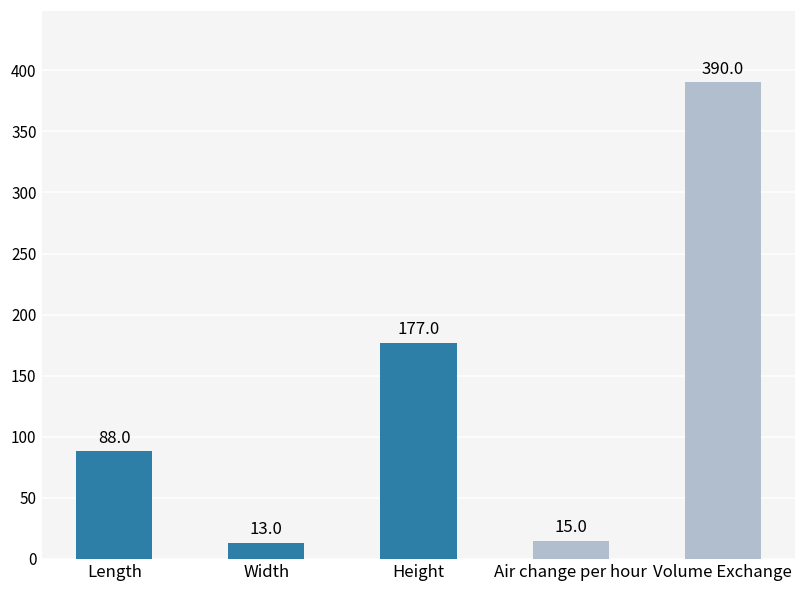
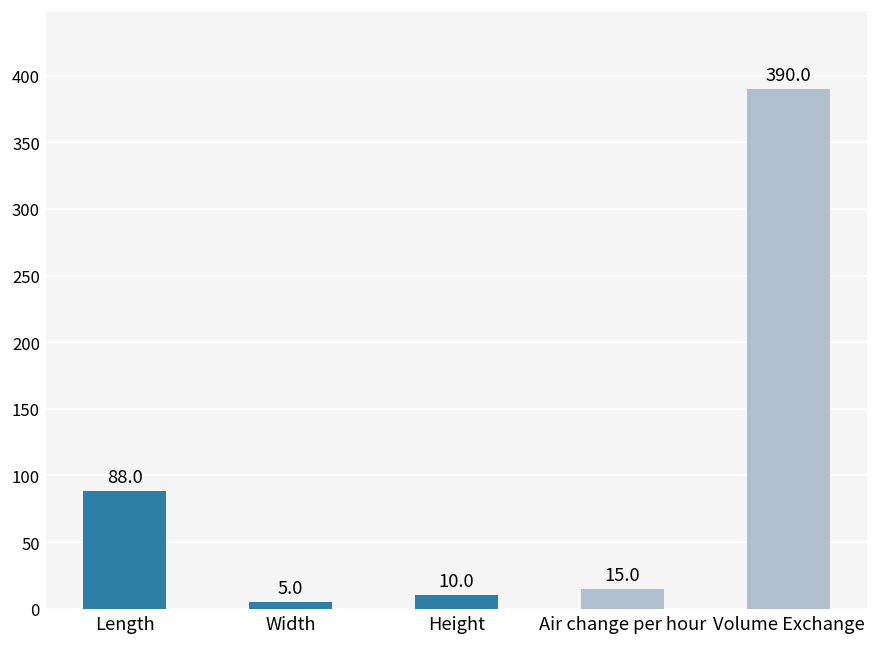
  {
    "Length": 88.0,
-   "Width": 13.0,
-   "Height": 177.0,
+   "Width": 5.0,
+   "Height": 10.0,
    "Air change per hour": 15.0,
    "Volume Exchange": 390.0
  }
